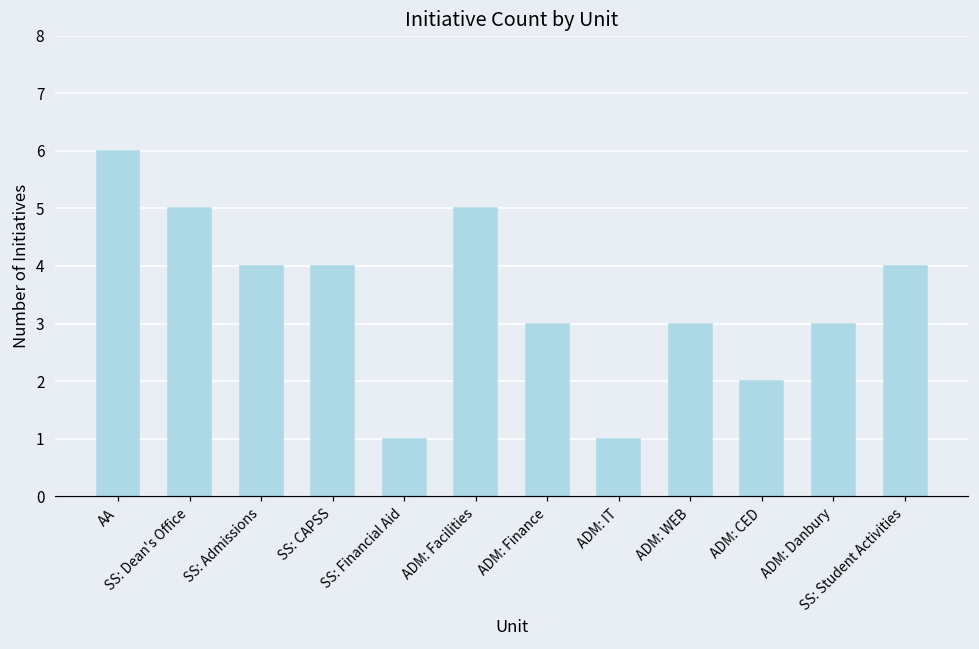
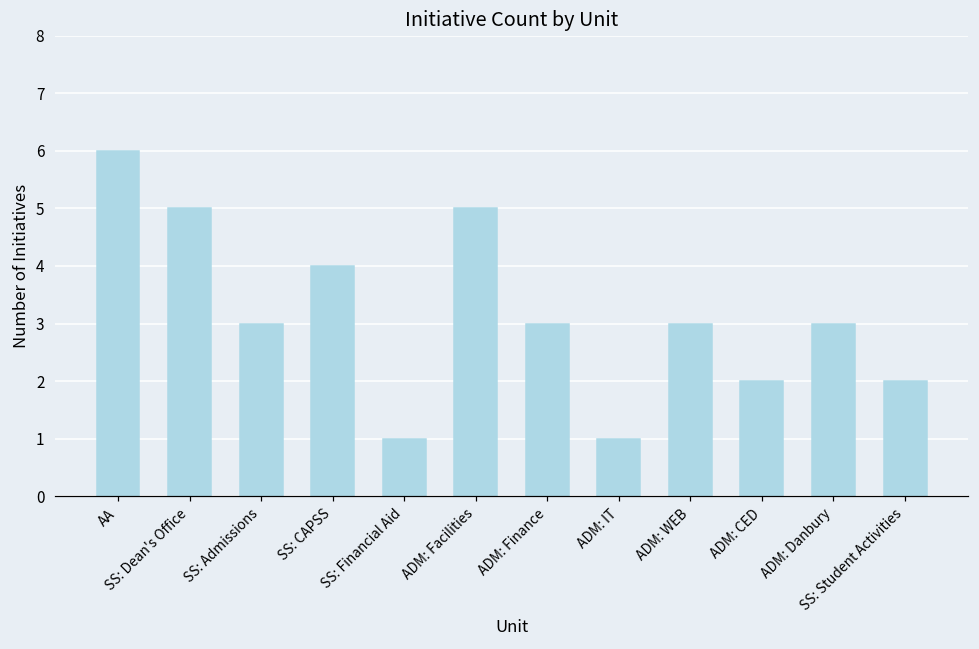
  {
    "AA": 6,
    "SS: Dean's Office": 5,
-   "SS: Admissions": 4,
+   "SS: Admissions": 3,
    "SS: CAPSS": 4,
    "SS: Financial Aid": 1,
    "ADM: Facilities": 5,
    "ADM: Finance": 3,
    "ADM: IT": 1,
    "ADM: WEB": 3,
    "ADM: CED": 2,
    "ADM: Danbury": 3,
-   "SS: Student Activities": 4
+   "SS: Student Activities": 2
  }
